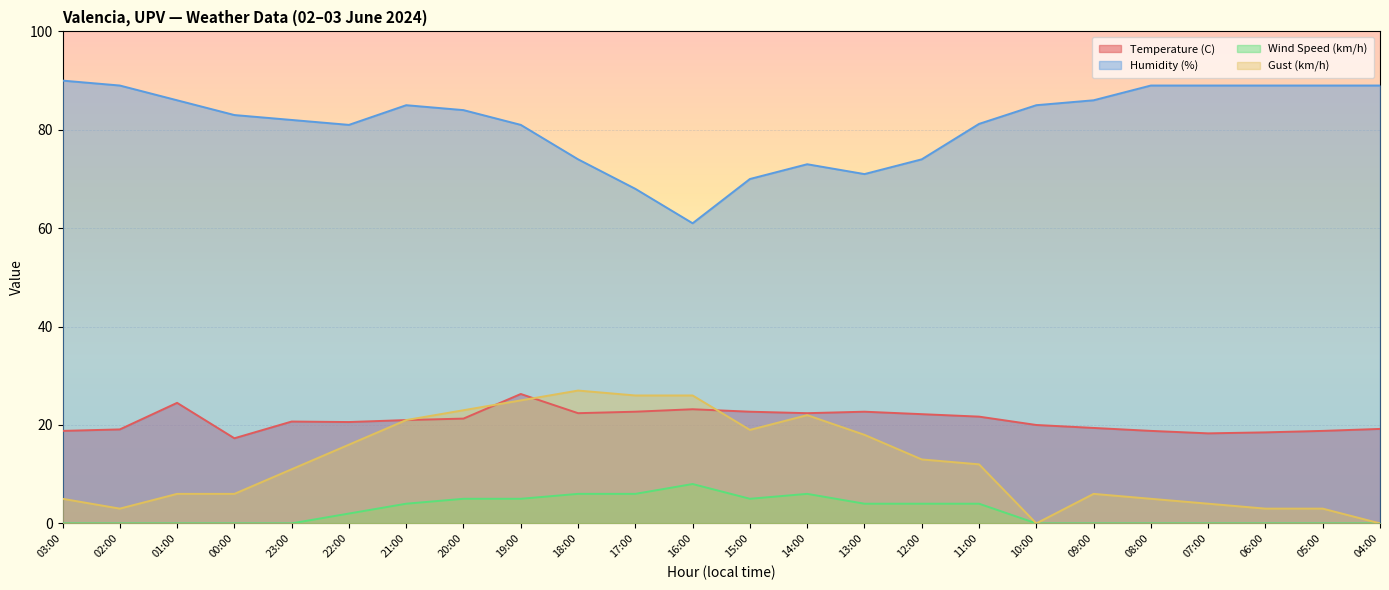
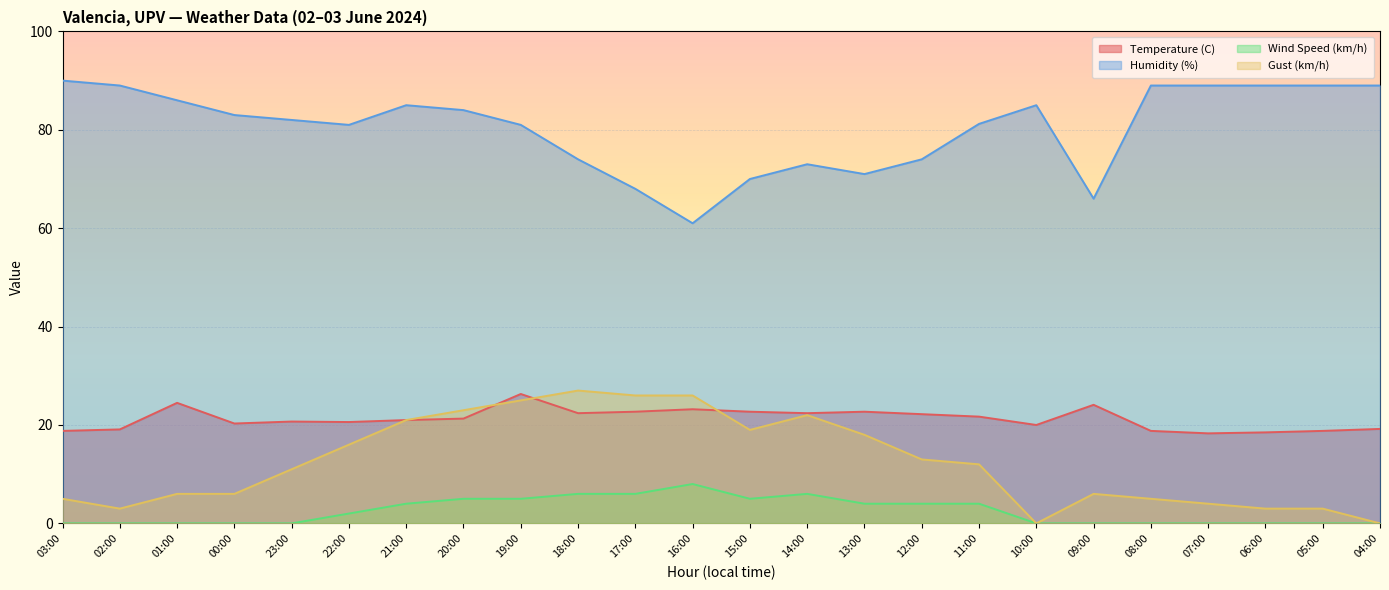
  {
    "Temperature (C)": {
      "03:00": 19,
      "02:00": 19,
      "01:00": 25,
-     "00:00": 17,
+     "00:00": 20,
      "23:00": 21,
      "22:00": 21,
      "20:00": 21,
      "19:00": 26,
      "18:00": 22,
      "17:00": 23,
      "16:00": 23,
      "15:00": 23,
      "13:00": 23,
      "12:00": 22,
      "11:00": 22,
      "10:00": 20,
-     "09:00": 19,
+     "09:00": 24,
      "08:00": 19,
      "07:00": 18,
      "06:00": 19,
      "05:00": 19,
      "04:00": 19
    },
    "Humidity (%)": {
      "03:00": 90,
      "02:00": 89,
      "01:00": 86,
      "00:00": 83,
      "23:00": 82,
      "22:00": 81,
      "21:00": 85,
      "20:00": 84,
      "19:00": 81,
      "18:00": 74,
      "17:00": 68,
      "16:00": 61,
      "15:00": 70,
      "14:00": 73,
      "13:00": 71,
      "12:00": 74,
      "11:00": 81,
      "10:00": 85,
-     "09:00": 86,
+     "09:00": 66,
      "08:00": 89,
      "07:00": 89,
      "06:00": 89,
      "05:00": 89,
      "04:00": 89
    },
    "Wind Speed (km/h)": {
      "03:00": 0,
      "02:00": 0,
      "01:00": 0,
      "00:00": 0,
      "23:00": 0,
      "22:00": 2,
      "21:00": 4,
      "20:00": 5,
      "19:00": 5,
      "18:00": 6,
      "17:00": 6,
      "16:00": 8,
      "15:00": 5,
      "14:00": 6,
      "13:00": 4,
      "12:00": 4,
      "11:00": 4,
      "09:00": 0,
      "08:00": 0,
      "07:00": 0,
      "06:00": 0,
      "05:00": 0
    },
    "Gust (km/h)": {
      "03:00": 5,
      "02:00": 3,
      "01:00": 6,
      "00:00": 6,
      "23:00": 11,
      "22:00": 16,
      "20:00": 23,
      "19:00": 25,
      "18:00": 27,
      "17:00": 26,
      "16:00": 26,
      "15:00": 19,
      "13:00": 18,
      "12:00": 13,
      "11:00": 12,
      "09:00": 6,
      "08:00": 5,
      "07:00": 4,
      "06:00": 3,
      "05:00": 3
    }
  }
